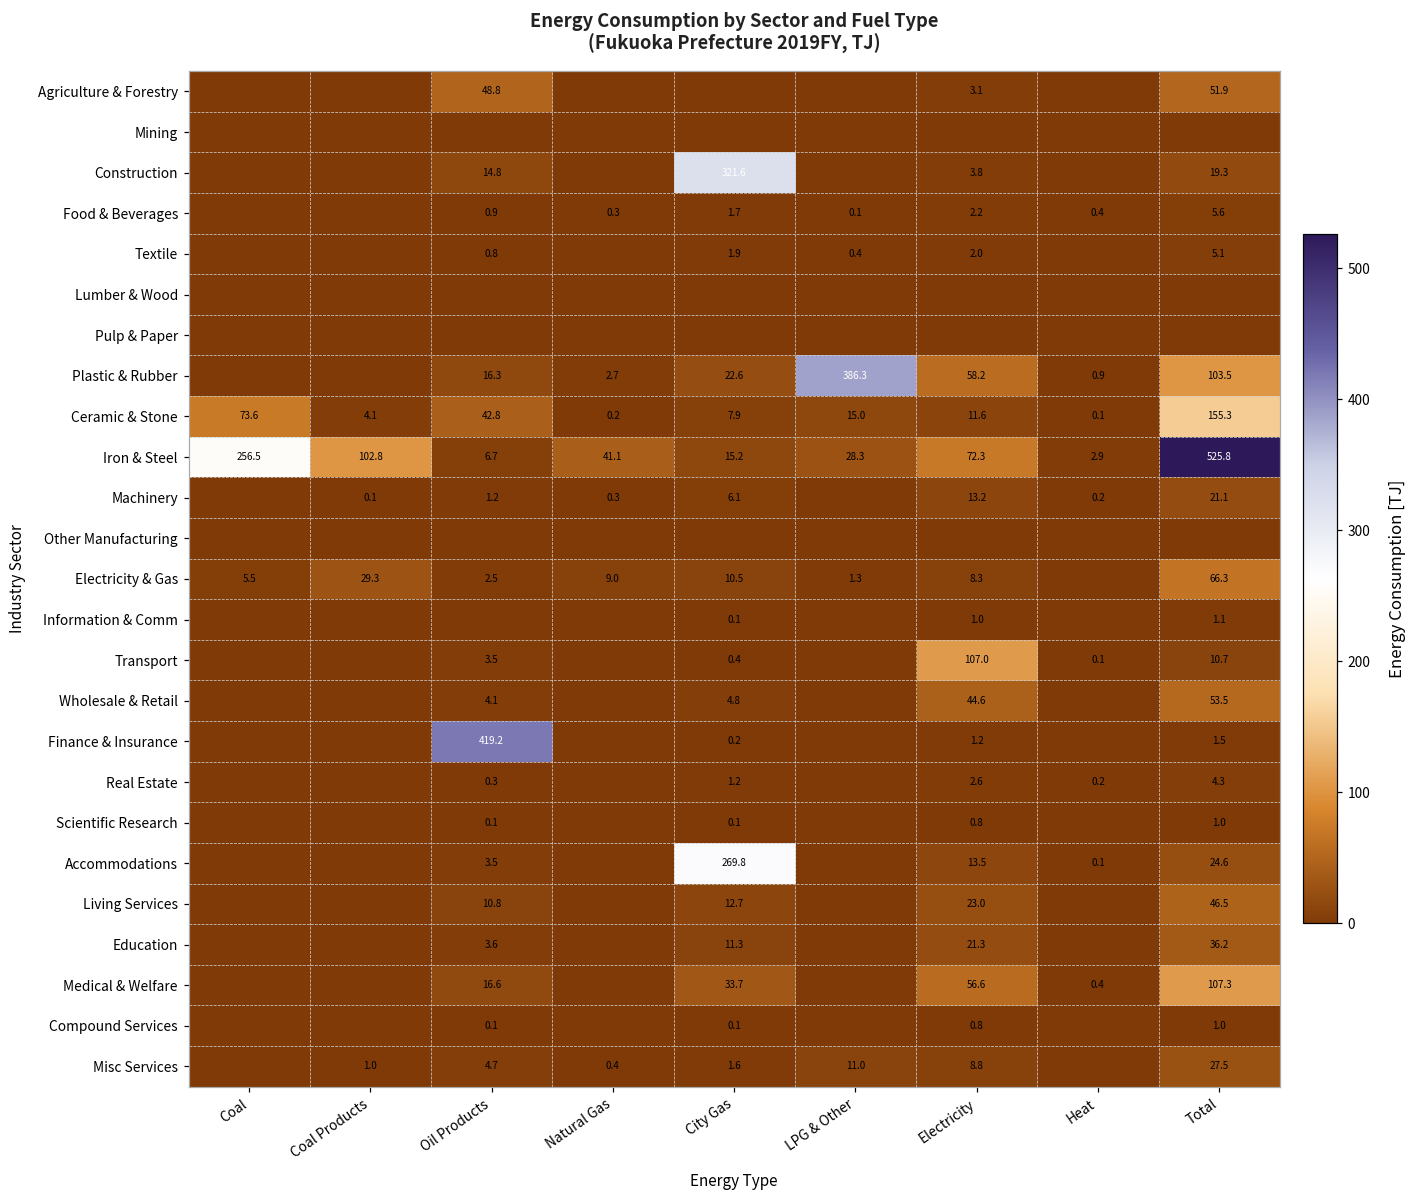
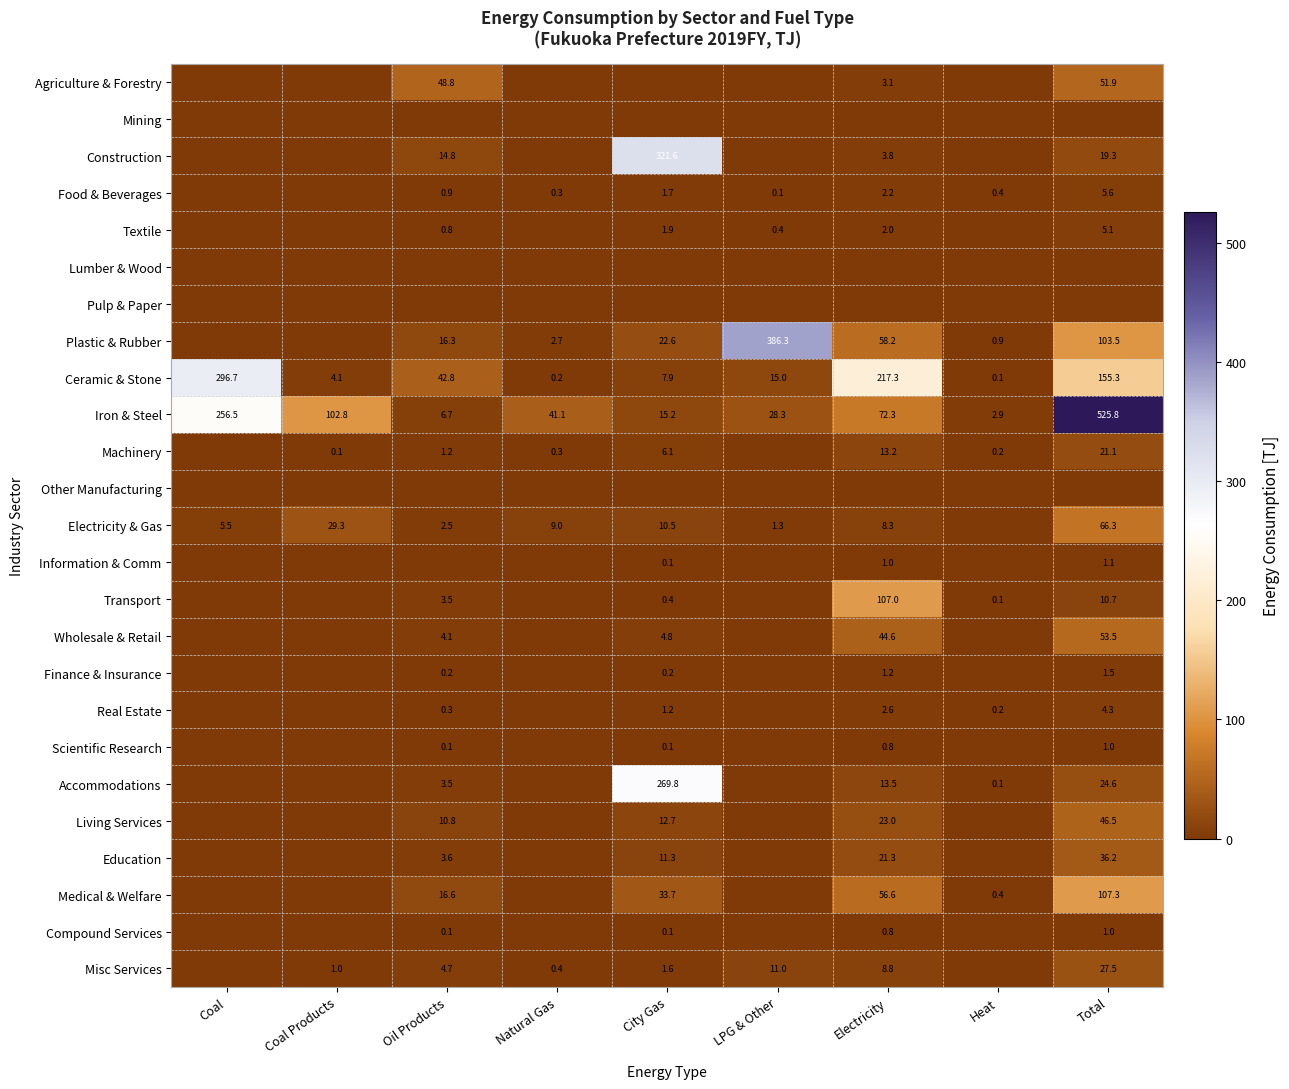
  {
    "Agriculture & Forestry": {
      "Oil Products": 48.8,
      "Electricity": 3.1,
      "Total": 51.9
    },
    "Construction": {
      "Oil Products": 14.8,
      "Electricity": 3.8,
      "Total": 19.3
    },
    "Food & Beverages": {
      "Oil Products": 0.9,
      "Natural Gas": 0.3,
      "City Gas": 1.7,
      "LPG & Other": 0.1,
      "Electricity": 2.2,
      "Heat": 0.4,
      "Total": 5.6
    },
    "Textile": {
      "Oil Products": 0.8,
      "City Gas": 1.9,
      "LPG & Other": 0.4,
      "Electricity": 2.0,
      "Total": 5.1
    },
    "Plastic & Rubber": {
      "Oil Products": 16.3,
      "Natural Gas": 2.7,
      "City Gas": 22.6,
      "LPG & Other": 386.3,
      "Electricity": 58.2,
      "Heat": 0.9,
      "Total": 103.5
    },
    "Ceramic & Stone": {
-     "Coal": 73.6,
+     "Coal": 296.7,
      "Coal Products": 4.1,
      "Oil Products": 42.8,
      "Natural Gas": 0.2,
      "City Gas": 7.9,
      "LPG & Other": 15.0,
-     "Electricity": 11.6,
+     "Electricity": 217.3,
      "Heat": 0.1,
      "Total": 155.3
    },
    "Iron & Steel": {
      "Coal": 256.5,
      "Coal Products": 102.8,
      "Oil Products": 6.7,
      "Natural Gas": 41.1,
      "City Gas": 15.2,
      "LPG & Other": 28.3,
      "Electricity": 72.3,
      "Heat": 2.9,
      "Total": 525.8
    },
    "Machinery": {
      "Coal Products": 0.1,
      "Oil Products": 1.2,
      "Natural Gas": 0.3,
      "City Gas": 6.1,
      "Electricity": 13.2,
      "Heat": 0.2,
      "Total": 21.1
    },
    "Electricity & Gas": {
      "Coal": 5.5,
      "Coal Products": 29.3,
      "Oil Products": 2.5,
      "Natural Gas": 9.0,
      "City Gas": 10.5,
      "LPG & Other": 1.3,
      "Electricity": 8.3,
      "Total": 66.3
    },
    "Information & Comm": {
      "City Gas": 0.1,
      "Electricity": 1.0,
      "Total": 1.1
    },
    "Transport": {
      "Oil Products": 3.5,
      "City Gas": 0.4,
      "Electricity": 107.0,
      "Heat": 0.1,
      "Total": 10.7
    },
    "Wholesale & Retail": {
      "Oil Products": 4.1,
      "City Gas": 4.8,
      "Electricity": 44.6,
      "Total": 53.5
    },
    "Finance & Insurance": {
-     "Oil Products": 419.2,
+     "Oil Products": 0.2,
      "City Gas": 0.2,
      "Electricity": 1.2,
      "Total": 1.5
    },
    "Real Estate": {
      "Oil Products": 0.3,
      "City Gas": 1.2,
      "Electricity": 2.6,
      "Heat": 0.2,
      "Total": 4.3
    },
    "Scientific Research": {
      "Oil Products": 0.1,
      "City Gas": 0.1,
      "Electricity": 0.8,
      "Total": 1.0
    },
    "Accommodations": {
      "Oil Products": 3.5,
      "City Gas": 269.8,
      "Electricity": 13.5,
      "Heat": 0.1,
      "Total": 24.6
    },
    "Living Services": {
      "Oil Products": 10.8,
      "City Gas": 12.7,
      "Electricity": 23.0,
      "Total": 46.5
    },
    "Education": {
      "Oil Products": 3.6,
      "City Gas": 11.3,
      "Electricity": 21.3,
      "Total": 36.2
    },
    "Medical & Welfare": {
      "Oil Products": 16.6,
      "City Gas": 33.7,
      "Electricity": 56.6,
      "Heat": 0.4,
      "Total": 107.3
    },
    "Compound Services": {
      "Oil Products": 0.1,
      "City Gas": 0.1,
      "Electricity": 0.8,
      "Total": 1.0
    },
    "Misc Services": {
      "Coal Products": 1.0,
      "Oil Products": 4.7,
      "Natural Gas": 0.4,
      "City Gas": 1.6,
      "LPG & Other": 11.0,
      "Electricity": 8.8,
      "Total": 27.5
    }
  }
